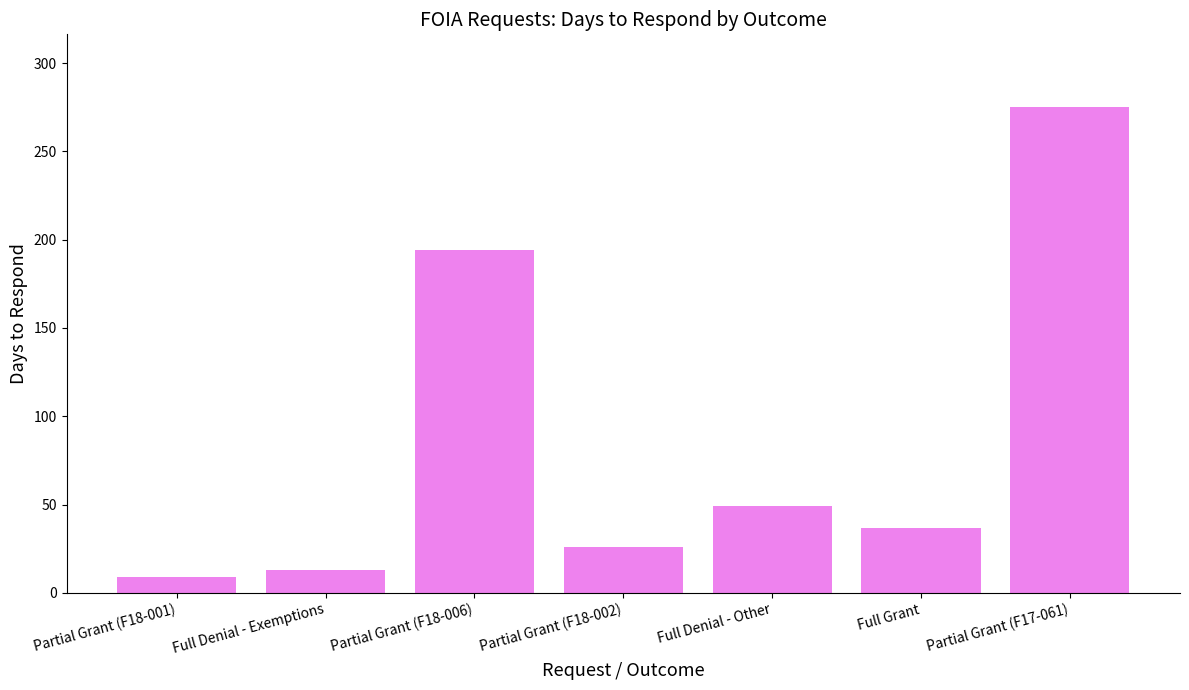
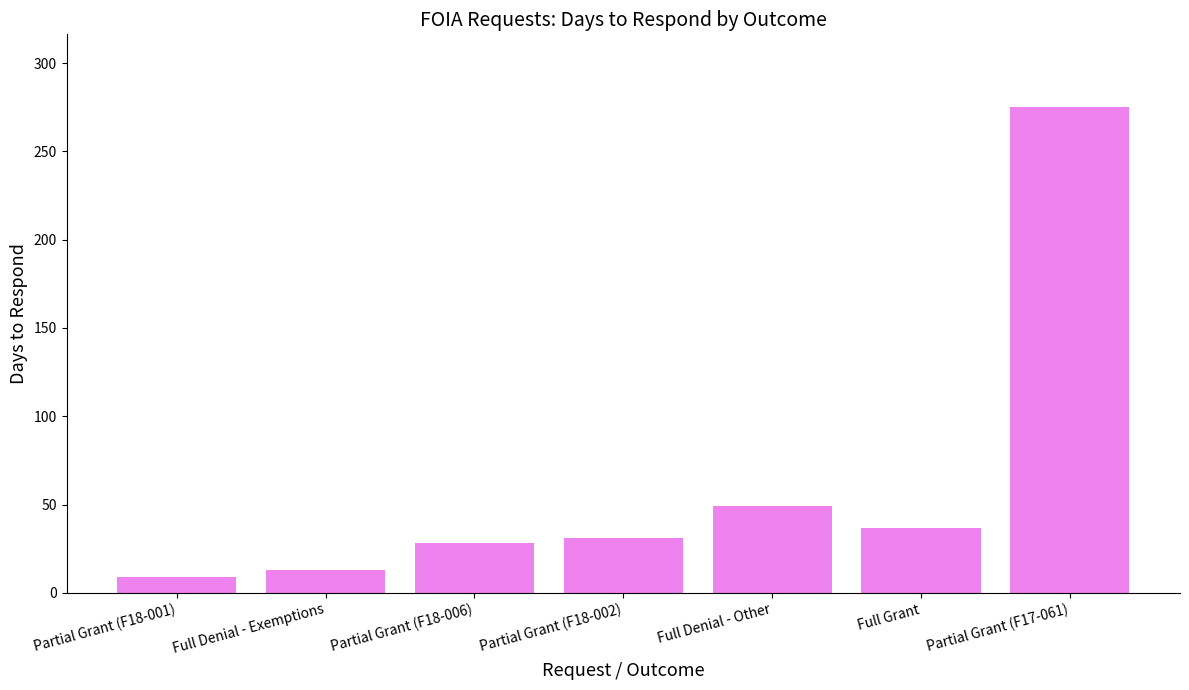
  {
    "Partial Grant (F18-001)": 9,
    "Full Denial - Exemptions": 13,
-   "Partial Grant (F18-006)": 194,
-   "Partial Grant (F18-002)": 26,
+   "Partial Grant (F18-006)": 28,
+   "Partial Grant (F18-002)": 31,
    "Full Denial - Other": 49,
    "Full Grant": 37,
    "Partial Grant (F17-061)": 275
  }
